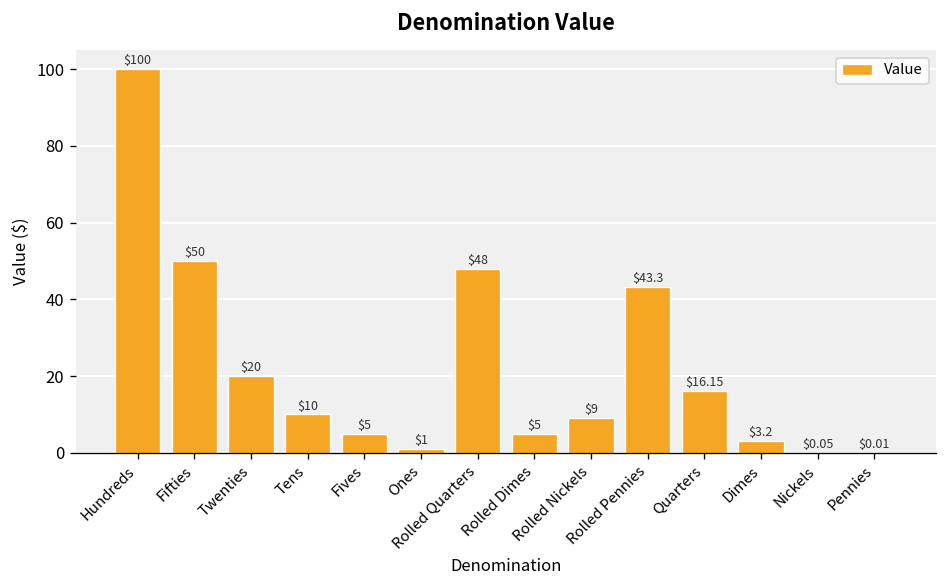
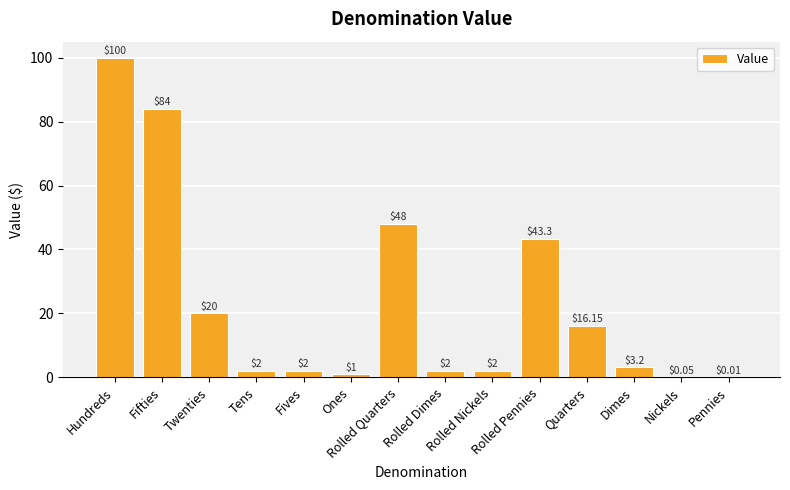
  {
    "Hundreds": "$100",
-   "Fifties": "$50",
+   "Fifties": "$84",
    "Twenties": "$20",
-   "Tens": "$10",
-   "Fives": "$5",
+   "Tens": "$2",
+   "Fives": "$2",
    "Ones": "$1",
    "Rolled Quarters": "$48",
-   "Rolled Dimes": "$5",
-   "Rolled Nickels": "$9",
+   "Rolled Dimes": "$2",
+   "Rolled Nickels": "$2",
    "Rolled Pennies": "$43.3",
    "Quarters": "$16.15",
    "Dimes": "$3.2",
    "Nickels": "$0.05",
    "Pennies": "$0.01"
  }
